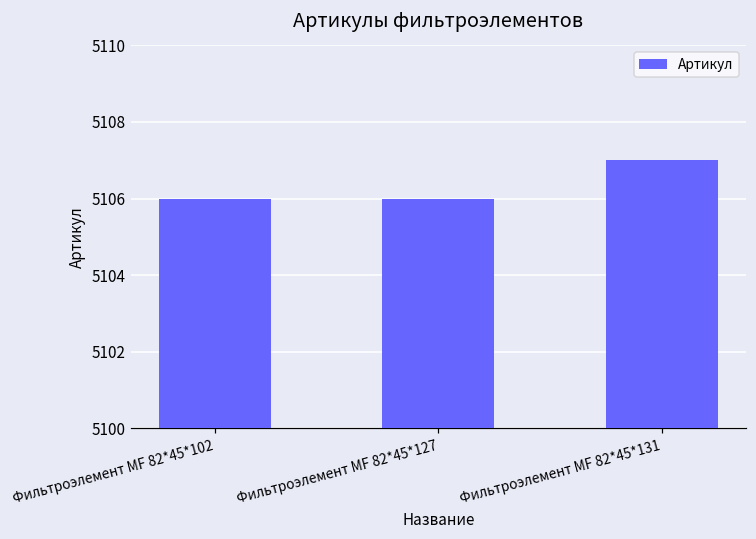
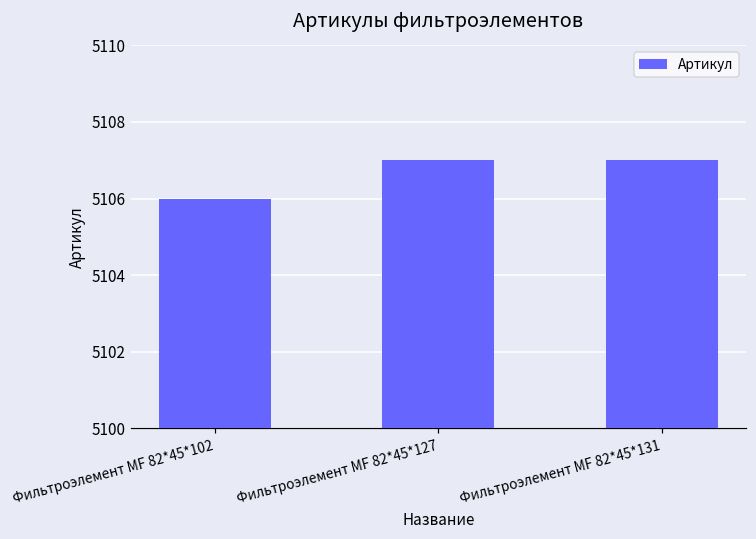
  {
    "Фильтроэлемент МF 82*45*102": 5106,
-   "Фильтроэлемент МF 82*45*127": 5106,
+   "Фильтроэлемент МF 82*45*127": 5107,
    "Фильтроэлемент МF 82*45*131": 5107
  }
